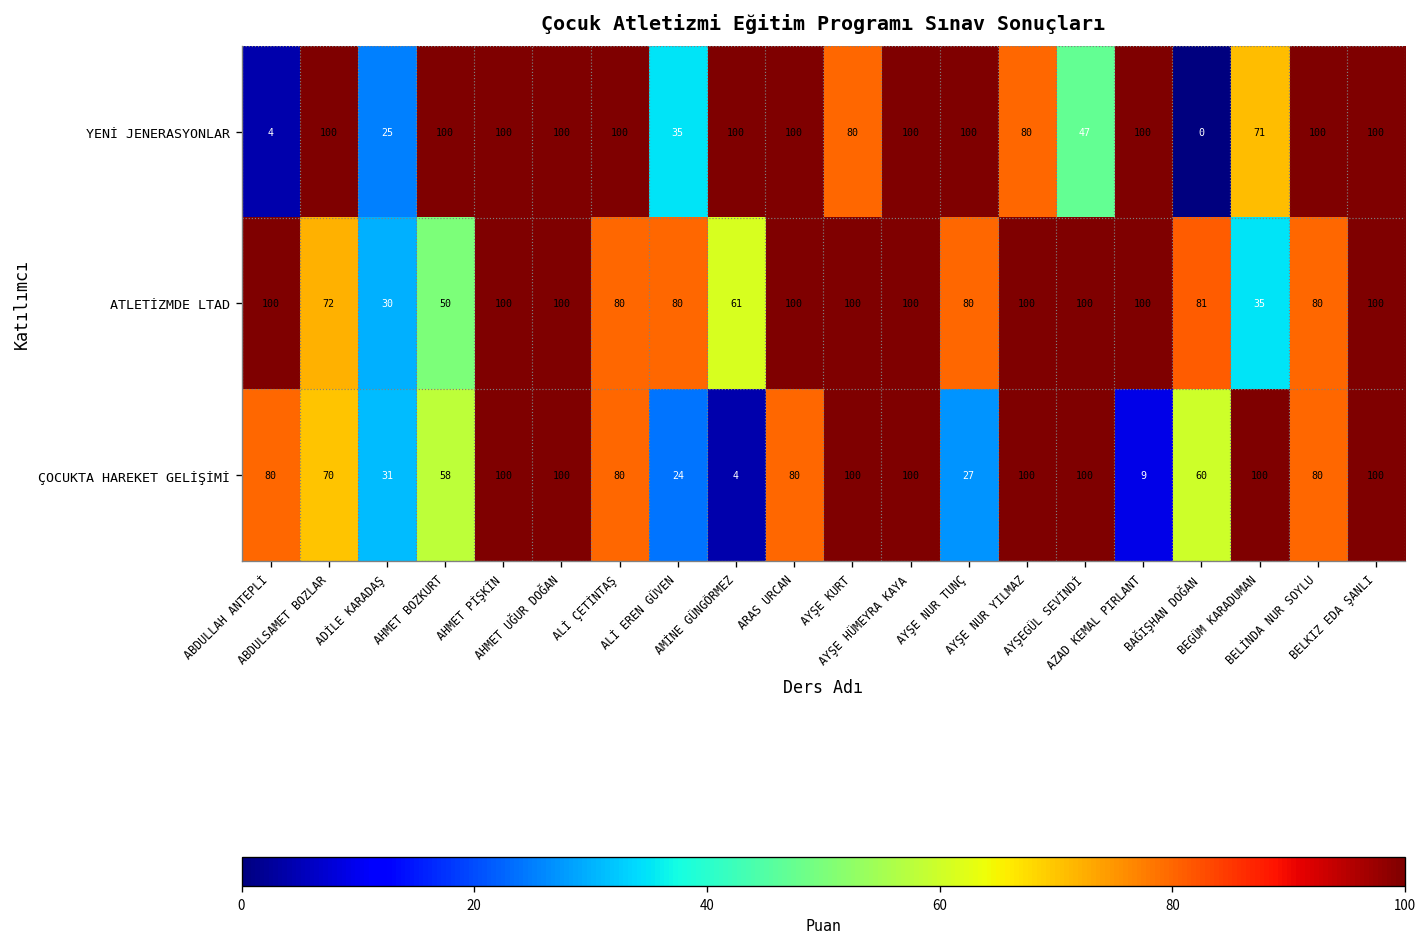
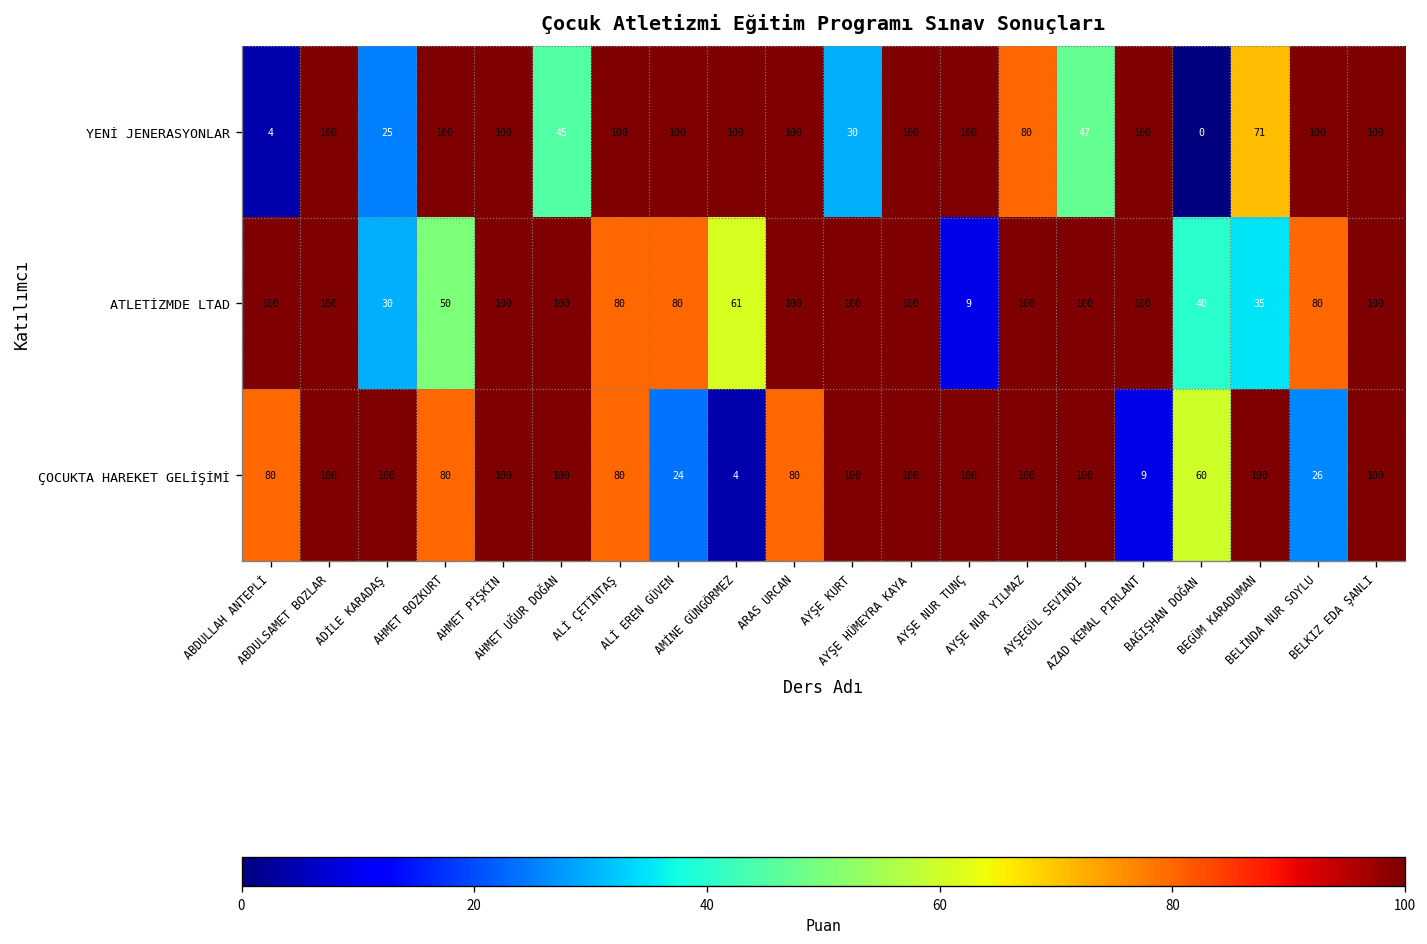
  {
    "YENİ JENERASYONLAR": {
      "ABDULLAH ANTEPLİ": 4,
      "ABDULSAMET BOZLAR": 100,
      "ADİLE KARADAŞ": 25,
      "AHMET BOZKURT": 100,
      "AHMET PİŞKİN": 100,
-     "AHMET UĞUR DOĞAN": 100,
+     "AHMET UĞUR DOĞAN": 45,
      "ALİ ÇETİNTAŞ": 100,
-     "ALİ EREN GÜVEN": 35,
+     "ALİ EREN GÜVEN": 100,
      "AMİNE GÜNGÖRMEZ": 100,
      "ARAS URCAN": 100,
-     "AYŞE KURT": 80,
+     "AYŞE KURT": 30,
      "AYŞE HÜMEYRA KAYA": 100,
      "AYŞE NUR TUNÇ": 100,
      "AYŞE NUR YILMAZ": 80,
      "AYŞEGÜL SEVİNDİ": 47,
      "AZAD KEMAL PIRLANT": 100,
      "BAĞIŞHAN DOĞAN": 0,
      "BEGÜM KARADUMAN": 71,
      "BELİNDA NUR SOYLU": 100,
      "BELKIZ EDA ŞANLI": 100
    },
    "ATLETİZMDE LTAD": {
      "ABDULLAH ANTEPLİ": 100,
-     "ABDULSAMET BOZLAR": 72,
+     "ABDULSAMET BOZLAR": 100,
      "ADİLE KARADAŞ": 30,
      "AHMET BOZKURT": 50,
      "AHMET PİŞKİN": 100,
      "AHMET UĞUR DOĞAN": 100,
      "ALİ ÇETİNTAŞ": 80,
      "ALİ EREN GÜVEN": 80,
      "AMİNE GÜNGÖRMEZ": 61,
      "ARAS URCAN": 100,
      "AYŞE KURT": 100,
      "AYŞE HÜMEYRA KAYA": 100,
-     "AYŞE NUR TUNÇ": 80,
+     "AYŞE NUR TUNÇ": 9,
      "AYŞE NUR YILMAZ": 100,
      "AYŞEGÜL SEVİNDİ": 100,
      "AZAD KEMAL PIRLANT": 100,
-     "BAĞIŞHAN DOĞAN": 81,
+     "BAĞIŞHAN DOĞAN": 40,
      "BEGÜM KARADUMAN": 35,
      "BELİNDA NUR SOYLU": 80,
      "BELKIZ EDA ŞANLI": 100
    },
    "ÇOCUKTA HAREKET GELİŞİMİ": {
      "ABDULLAH ANTEPLİ": 80,
-     "ABDULSAMET BOZLAR": 70,
-     "ADİLE KARADAŞ": 31,
-     "AHMET BOZKURT": 58,
+     "ABDULSAMET BOZLAR": 100,
+     "ADİLE KARADAŞ": 100,
+     "AHMET BOZKURT": 80,
      "AHMET PİŞKİN": 100,
      "AHMET UĞUR DOĞAN": 100,
      "ALİ ÇETİNTAŞ": 80,
      "ALİ EREN GÜVEN": 24,
      "AMİNE GÜNGÖRMEZ": 4,
      "ARAS URCAN": 80,
      "AYŞE KURT": 100,
      "AYŞE HÜMEYRA KAYA": 100,
-     "AYŞE NUR TUNÇ": 27,
+     "AYŞE NUR TUNÇ": 100,
      "AYŞE NUR YILMAZ": 100,
      "AYŞEGÜL SEVİNDİ": 100,
      "AZAD KEMAL PIRLANT": 9,
      "BAĞIŞHAN DOĞAN": 60,
      "BEGÜM KARADUMAN": 100,
-     "BELİNDA NUR SOYLU": 80,
+     "BELİNDA NUR SOYLU": 26,
      "BELKIZ EDA ŞANLI": 100
    }
  }
